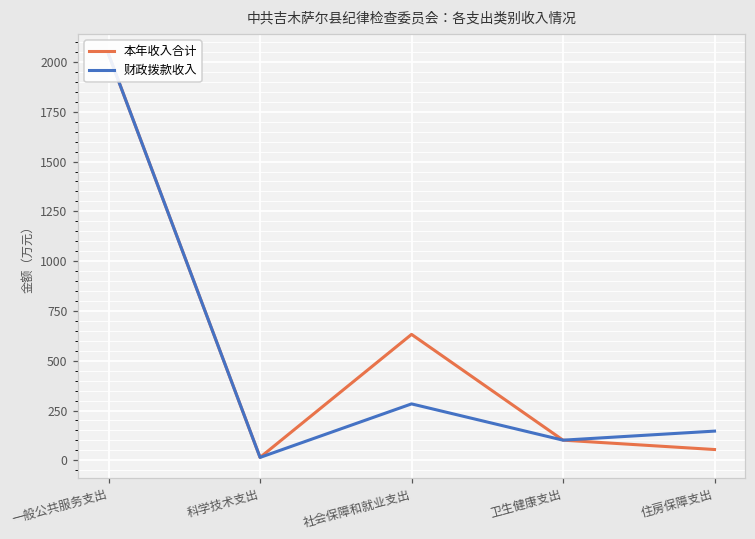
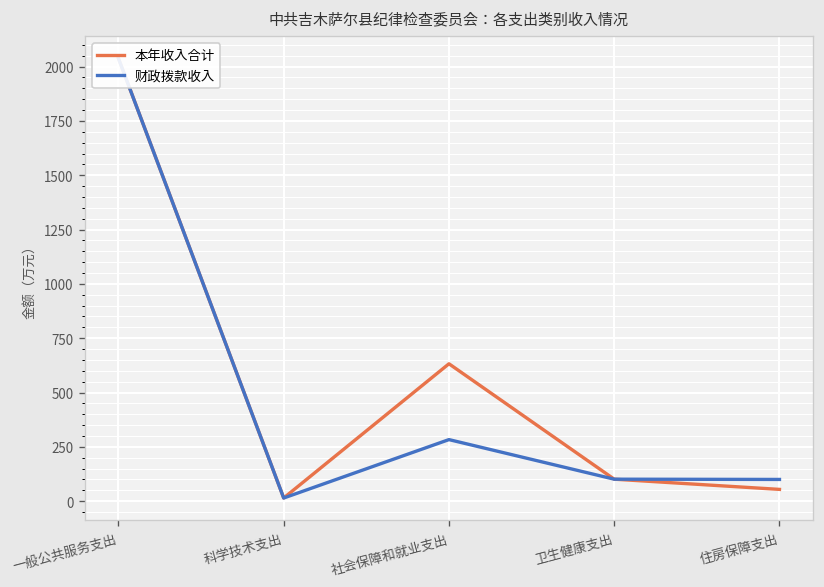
  {
    "本年收入合计": {
      "社会保障和就业支出": 630,
      "住房保障支出": 50
    },
    "财政拨款收入": {
      "社会保障和就业支出": 280,
-     "住房保障支出": 150
+     "住房保障支出": 100
    }
  }
